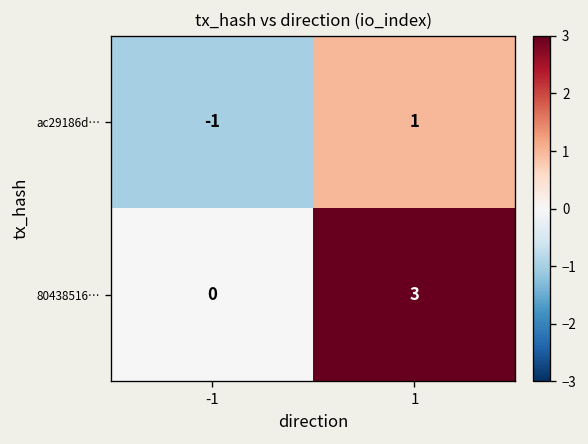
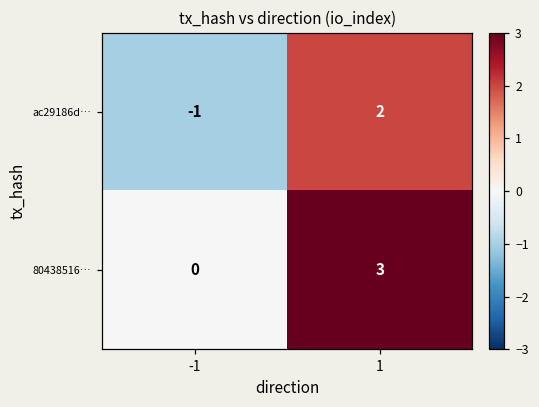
  {
    "ac29186d…": {
      "-1": -1,
-     "1": 1
+     "1": 2
    },
    "80438516…": {
      "-1": 0,
      "1": 3
    }
  }
